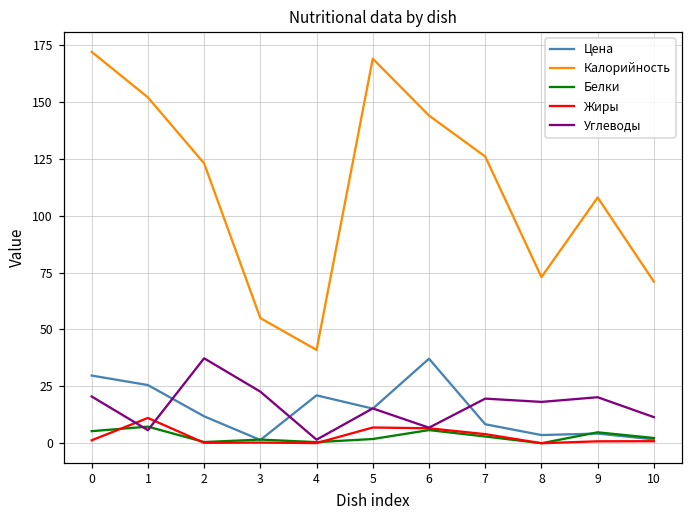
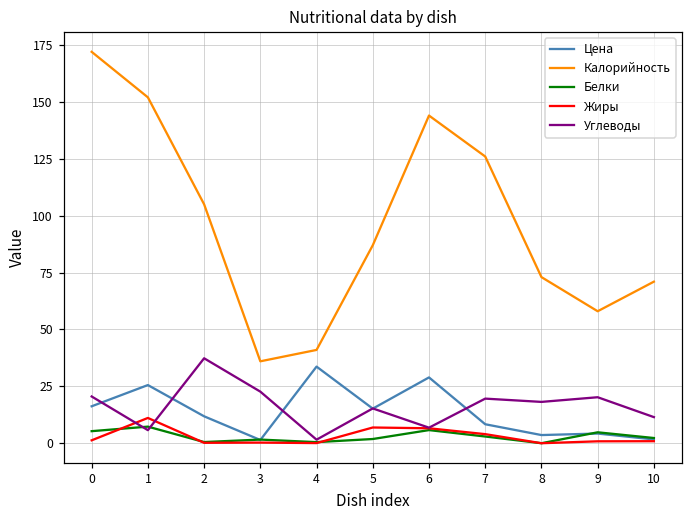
  {
    "Цена": {
-     "0": 30,
+     "0": 16,
      "1": 26,
      "2": 12,
-     "4": 21,
-     "6": 37,
+     "4": 34,
+     "6": 29,
      "7": 8,
      "8": 4
    },
    "Калорийность": {
      "0": 172,
      "1": 152,
-     "2": 123,
-     "3": 55,
+     "2": 105,
+     "3": 36,
      "4": 41,
-     "5": 169,
+     "5": 87,
      "6": 144,
      "7": 126,
      "8": 73,
-     "9": 108,
+     "9": 58,
      "10": 71
    },
    "Белки": {
      "0": 5,
      "1": 7,
      "5": 2
    },
    "Жиры": {
      "0": 1,
      "1": 11,
      "5": 7,
      "9": 1
    },
    "Углеводы": {
      "0": 21,
      "1": 6,
      "2": 37,
      "3": 23,
      "7": 20,
      "8": 18,
      "9": 20,
      "10": 11
    }
  }
